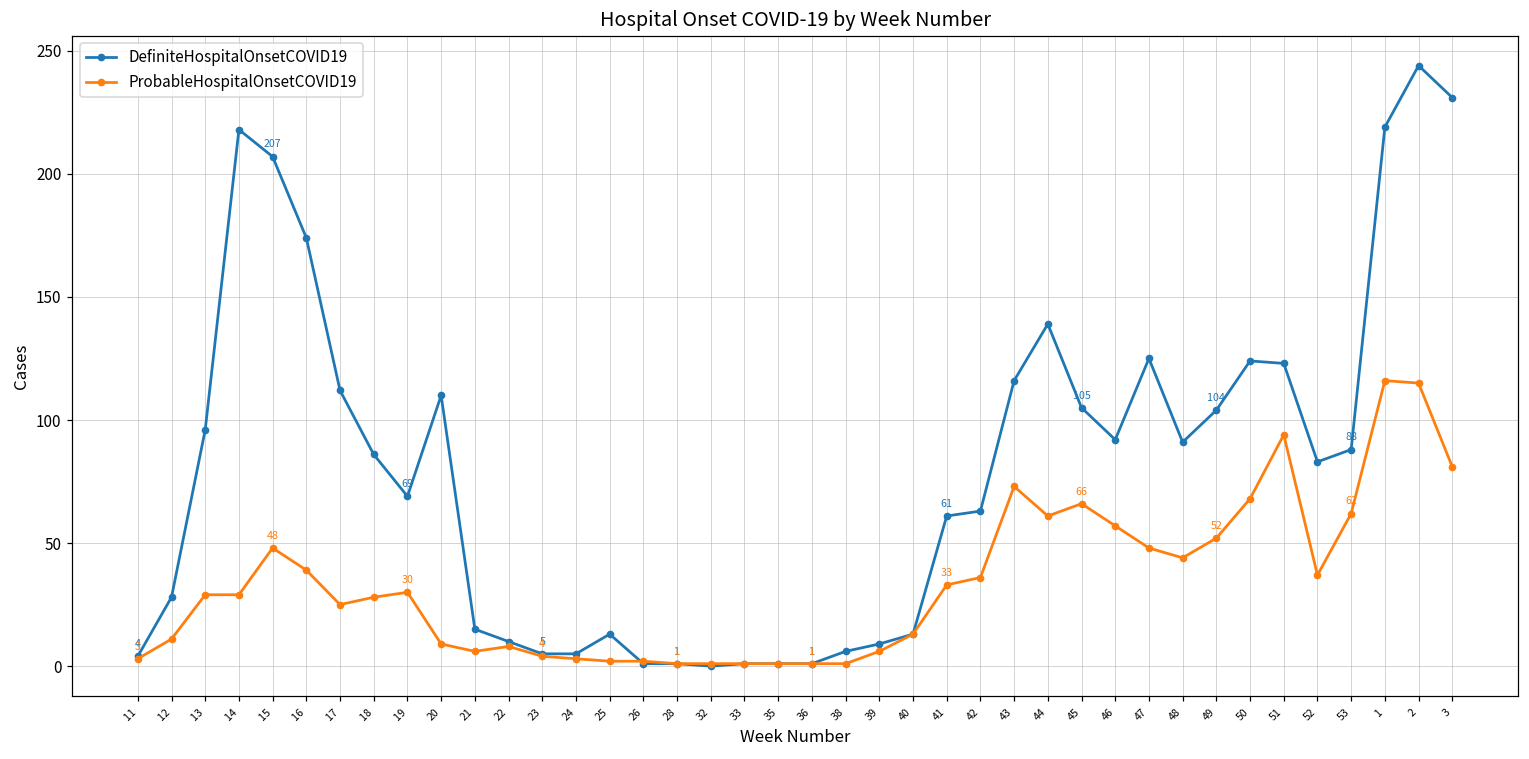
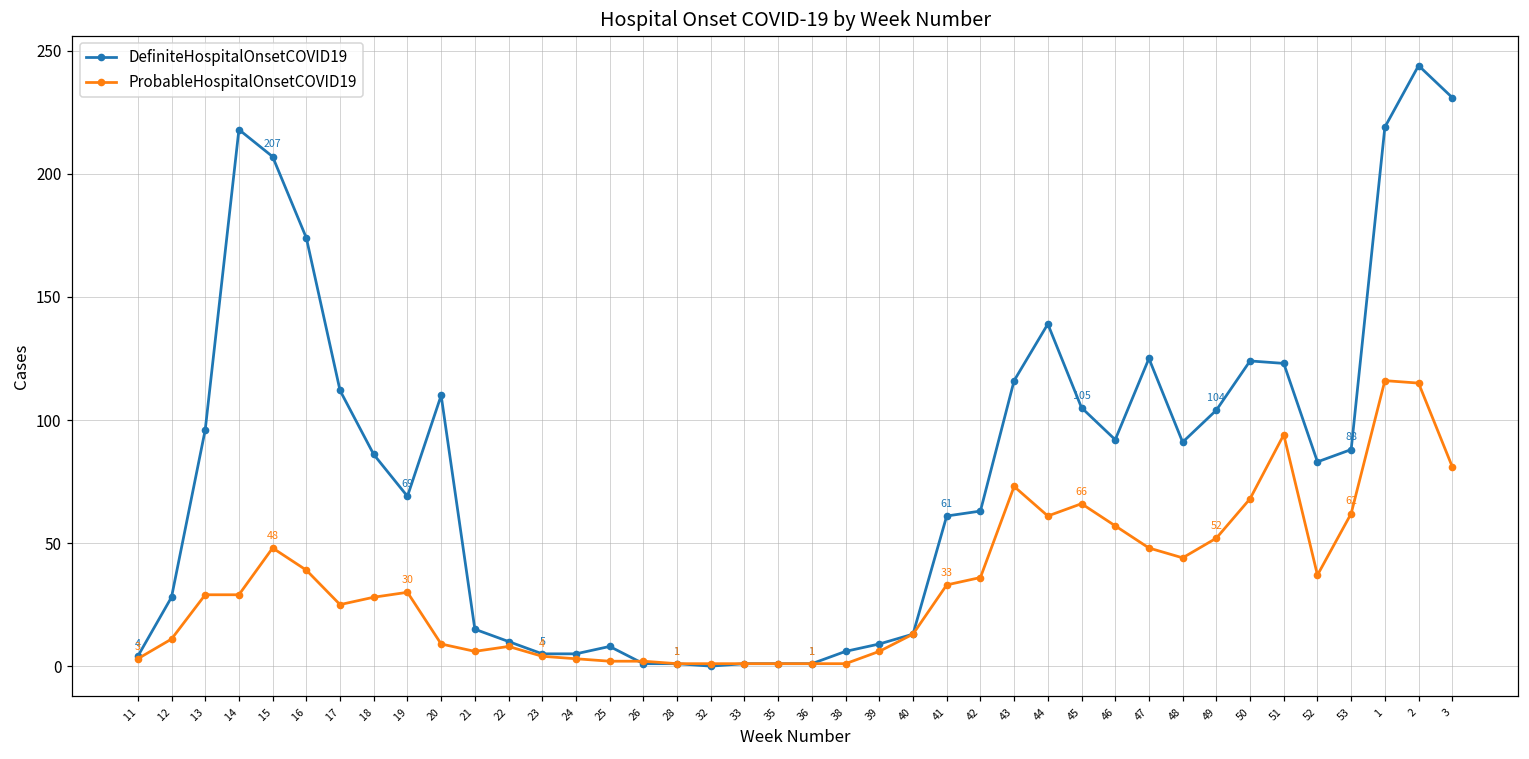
  {
    "DefiniteHospitalOnsetCOVID19": {
      "12": 28,
      "13": 96,
      "14": 218,
      "16": 174,
      "17": 112,
      "18": 86,
      "20": 110,
      "21": 15,
      "22": 10,
-     "25": 13,
+     "25": 8,
      "38": 6,
      "39": 9,
      "42": 63,
      "43": 116,
      "44": 139,
      "46": 92,
      "47": 125,
      "48": 91,
      "50": 124,
      "51": 123,
      "52": 83,
      "1": 219,
      "2": 244,
      "3": 231
    },
    "ProbableHospitalOnsetCOVID19": {
      "15": 48,
      "19": 30,
      "41": 33,
      "45": 66,
      "49": 52,
      "53": 62
    }
  }
